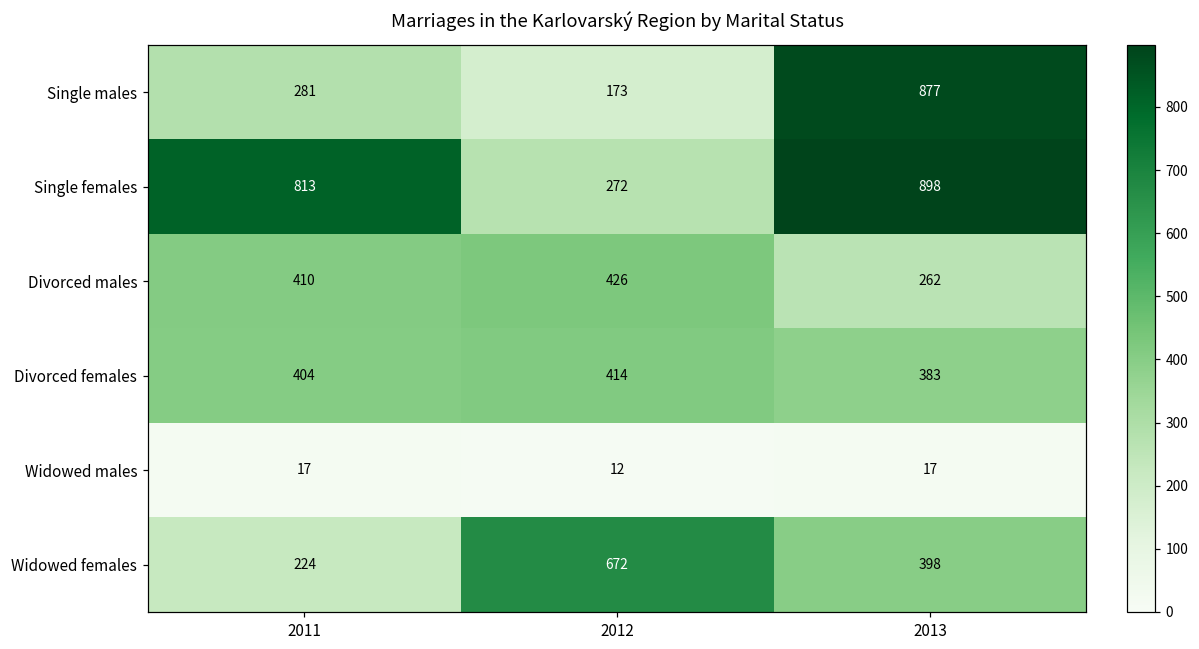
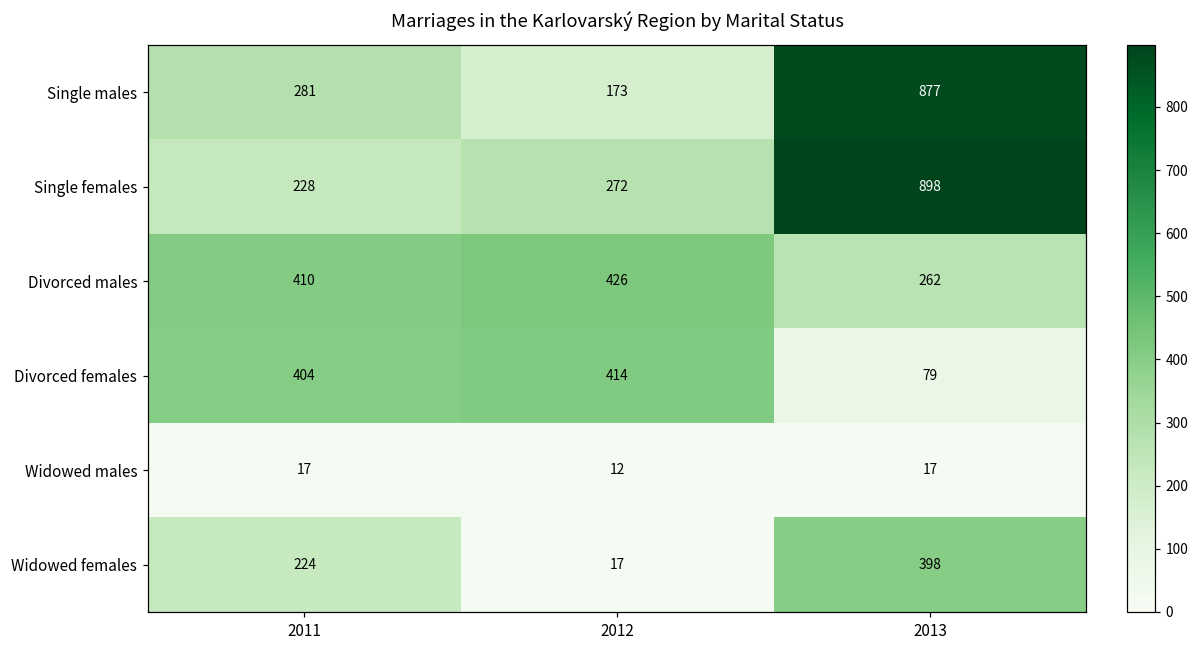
  {
    "Single males": {
      "2011": 281,
      "2012": 173,
      "2013": 877
    },
    "Single females": {
-     "2011": 813,
+     "2011": 228,
      "2012": 272,
      "2013": 898
    },
    "Divorced males": {
      "2011": 410,
      "2012": 426,
      "2013": 262
    },
    "Divorced females": {
      "2011": 404,
      "2012": 414,
-     "2013": 383
+     "2013": 79
    },
    "Widowed males": {
      "2011": 17,
      "2012": 12,
      "2013": 17
    },
    "Widowed females": {
      "2011": 224,
-     "2012": 672,
+     "2012": 17,
      "2013": 398
    }
  }
